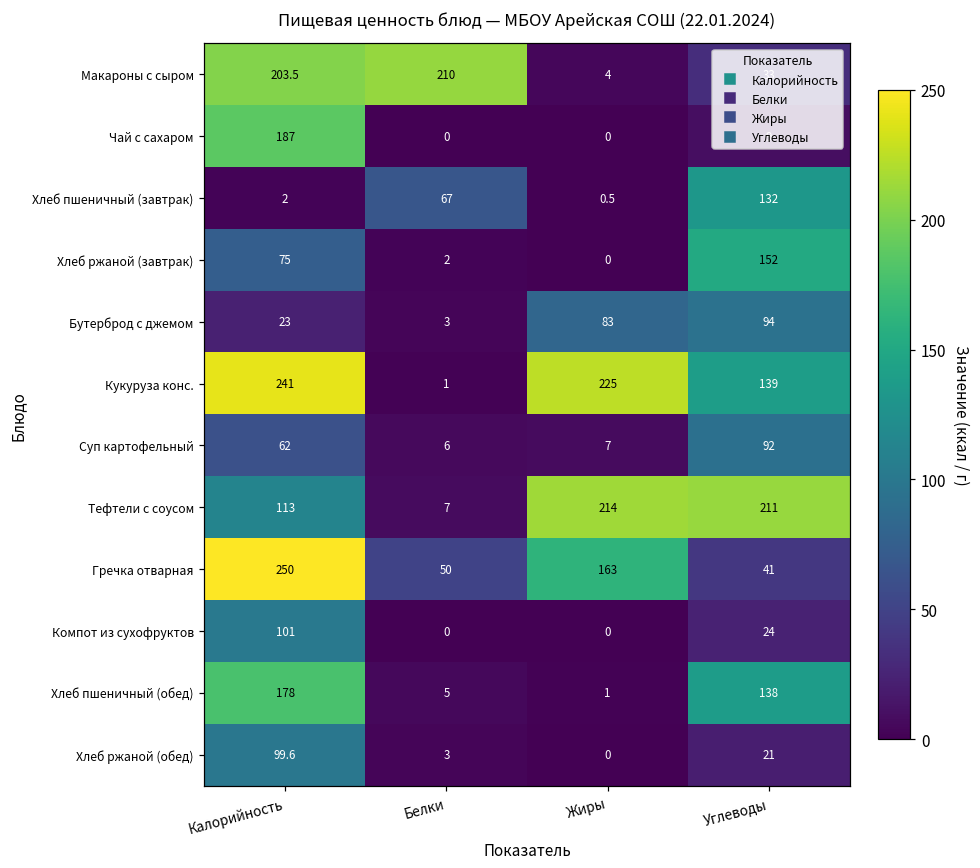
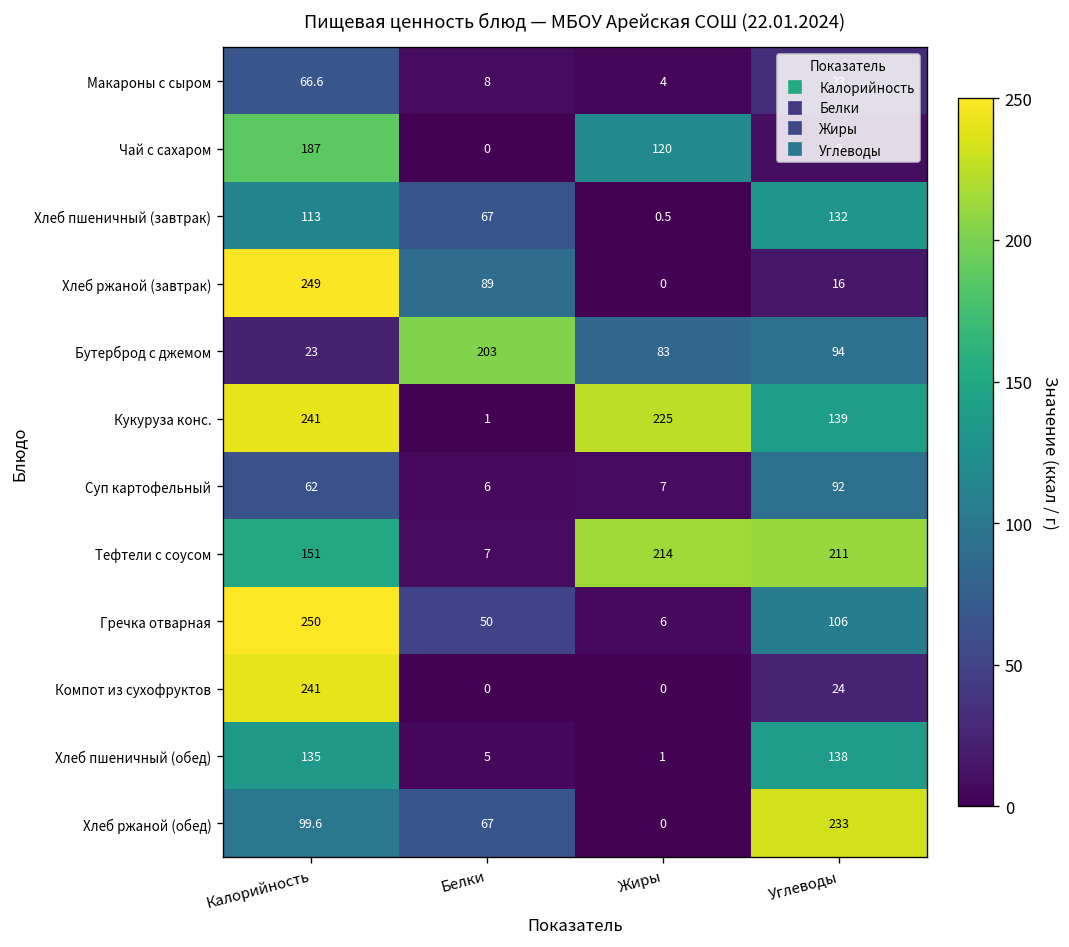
  {
    "Макароны с сыром": {
-     "Калорийность": 203.5,
-     "Белки": 210,
+     "Калорийность": 66.6,
+     "Белки": 8,
      "Жиры": 4
    },
    "Чай с сахаром": {
      "Калорийность": 187,
      "Белки": 0,
-     "Жиры": 0
+     "Жиры": 120
    },
    "Хлеб пшеничный (завтрак)": {
-     "Калорийность": 2,
+     "Калорийность": 113,
      "Белки": 67,
      "Жиры": 0.5,
      "Углеводы": 132
    },
    "Хлеб ржаной (завтрак)": {
-     "Калорийность": 75,
-     "Белки": 2,
+     "Калорийность": 249,
+     "Белки": 89,
      "Жиры": 0,
-     "Углеводы": 152
+     "Углеводы": 16
    },
    "Бутерброд с джемом": {
      "Калорийность": 23,
-     "Белки": 3,
+     "Белки": 203,
      "Жиры": 83,
      "Углеводы": 94
    },
    "Кукуруза конс.": {
      "Калорийность": 241,
      "Белки": 1,
      "Жиры": 225,
      "Углеводы": 139
    },
    "Суп картофельный": {
      "Калорийность": 62,
      "Белки": 6,
      "Жиры": 7,
      "Углеводы": 92
    },
    "Тефтели с соусом": {
-     "Калорийность": 113,
+     "Калорийность": 151,
      "Белки": 7,
      "Жиры": 214,
      "Углеводы": 211
    },
    "Гречка отварная": {
      "Калорийность": 250,
      "Белки": 50,
-     "Жиры": 163,
-     "Углеводы": 41
+     "Жиры": 6,
+     "Углеводы": 106
    },
    "Компот из сухофруктов": {
-     "Калорийность": 101,
+     "Калорийность": 241,
      "Белки": 0,
      "Жиры": 0,
      "Углеводы": 24
    },
    "Хлеб пшеничный (обед)": {
-     "Калорийность": 178,
+     "Калорийность": 135,
      "Белки": 5,
      "Жиры": 1,
      "Углеводы": 138
    },
    "Хлеб ржаной (обед)": {
      "Калорийность": 99.6,
-     "Белки": 3,
+     "Белки": 67,
      "Жиры": 0,
-     "Углеводы": 21
+     "Углеводы": 233
    }
  }
